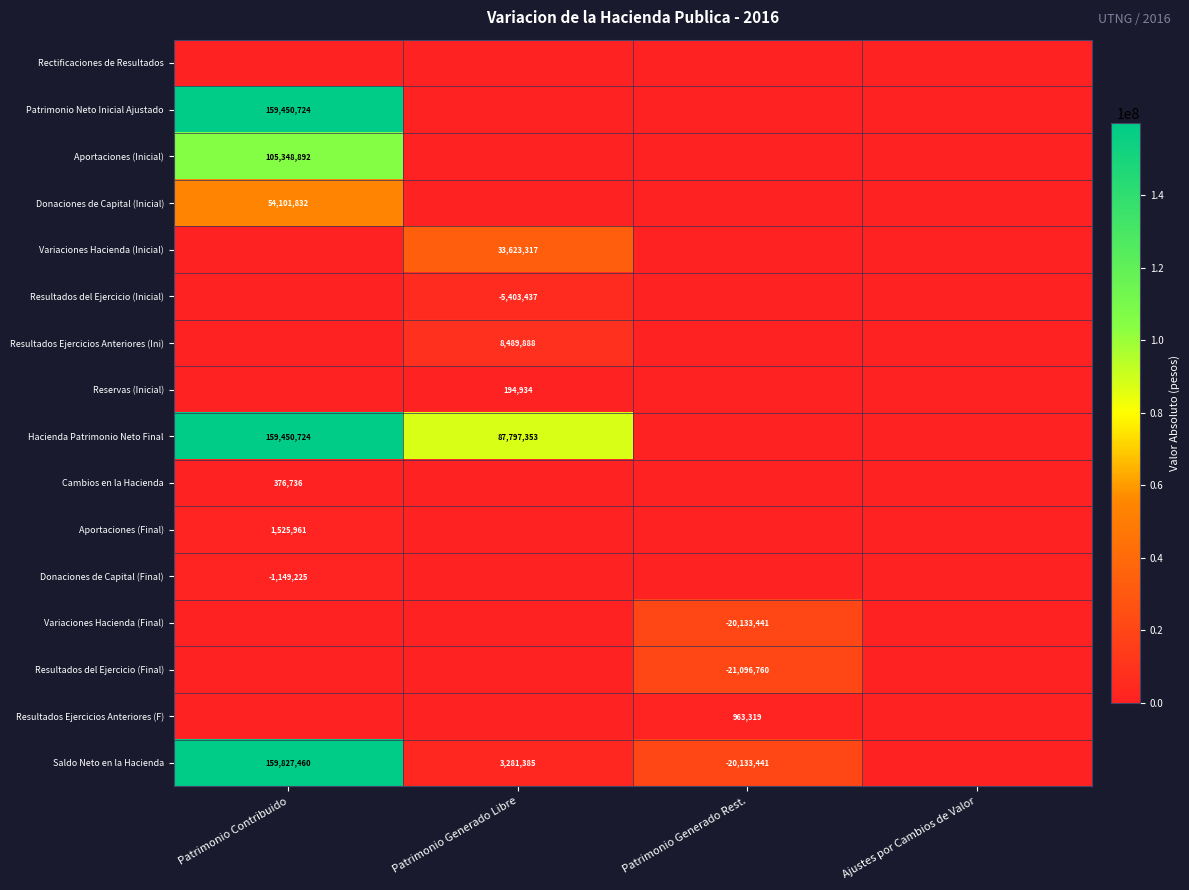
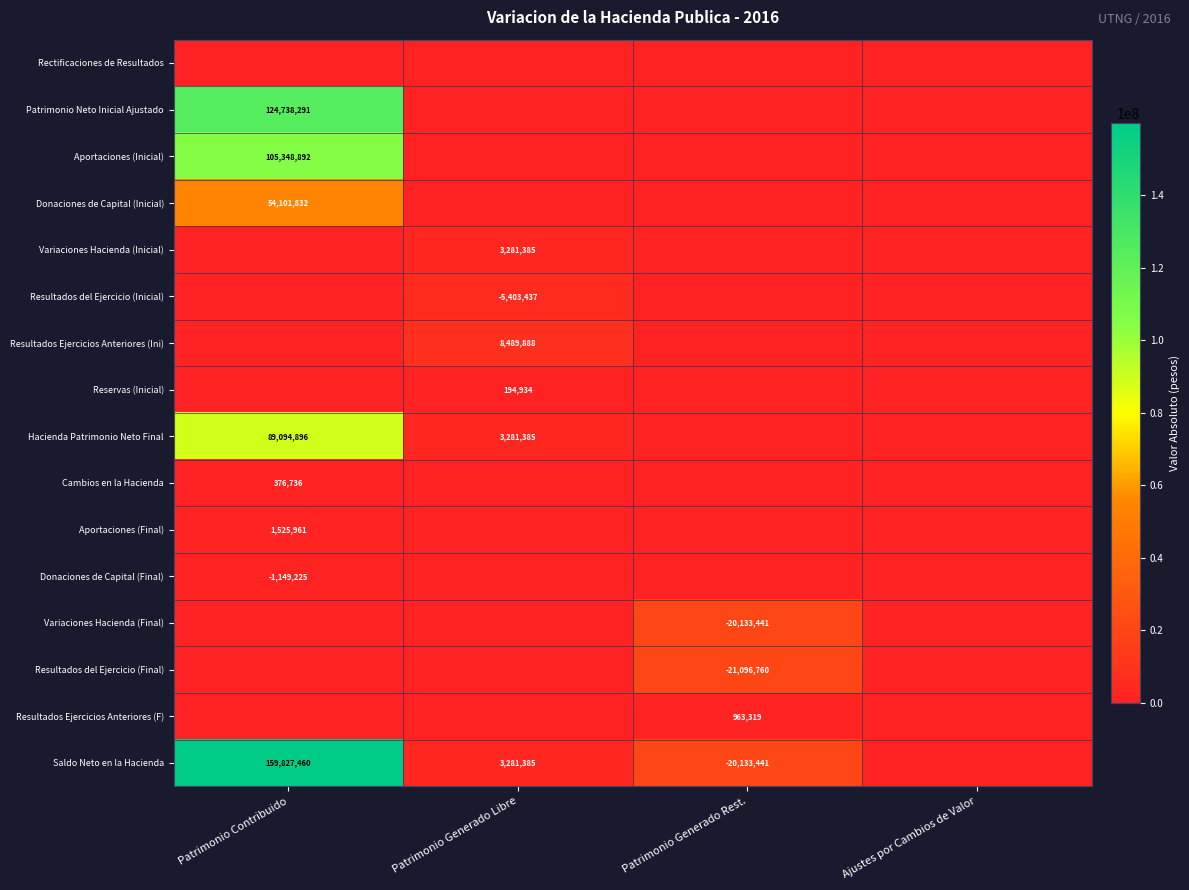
  {
    "Patrimonio Neto Inicial Ajustado": {
-     "Patrimonio Contribuido": "159,450,724"
+     "Patrimonio Contribuido": "124,738,291"
    },
    "Aportaciones (Inicial)": {
      "Patrimonio Contribuido": "105,348,892"
    },
    "Donaciones de Capital (Inicial)": {
      "Patrimonio Contribuido": "54,101,832"
    },
    "Variaciones Hacienda (Inicial)": {
-     "Patrimonio Generado Libre": "33,623,317"
+     "Patrimonio Generado Libre": "3,281,385"
    },
    "Resultados del Ejercicio (Inicial)": {
      "Patrimonio Generado Libre": "-5,403,437"
    },
    "Resultados Ejercicios Anteriores (Ini)": {
      "Patrimonio Generado Libre": "8,489,888"
    },
    "Reservas (Inicial)": {
      "Patrimonio Generado Libre": "194,934"
    },
    "Hacienda Patrimonio Neto Final": {
-     "Patrimonio Contribuido": "159,450,724",
-     "Patrimonio Generado Libre": "87,797,353"
+     "Patrimonio Contribuido": "89,094,896",
+     "Patrimonio Generado Libre": "3,281,385"
    },
    "Cambios en la Hacienda": {
      "Patrimonio Contribuido": "376,736"
    },
    "Aportaciones (Final)": {
      "Patrimonio Contribuido": "1,525,961"
    },
    "Donaciones de Capital (Final)": {
      "Patrimonio Contribuido": "-1,149,225"
    },
    "Variaciones Hacienda (Final)": {
      "Patrimonio Generado Rest.": "-20,133,441"
    },
    "Resultados del Ejercicio (Final)": {
      "Patrimonio Generado Rest.": "-21,096,760"
    },
    "Resultados Ejercicios Anteriores (F)": {
      "Patrimonio Generado Rest.": "963,319"
    },
    "Saldo Neto en la Hacienda": {
      "Patrimonio Contribuido": "159,827,460",
      "Patrimonio Generado Libre": "3,281,385",
      "Patrimonio Generado Rest.": "-20,133,441"
    }
  }
